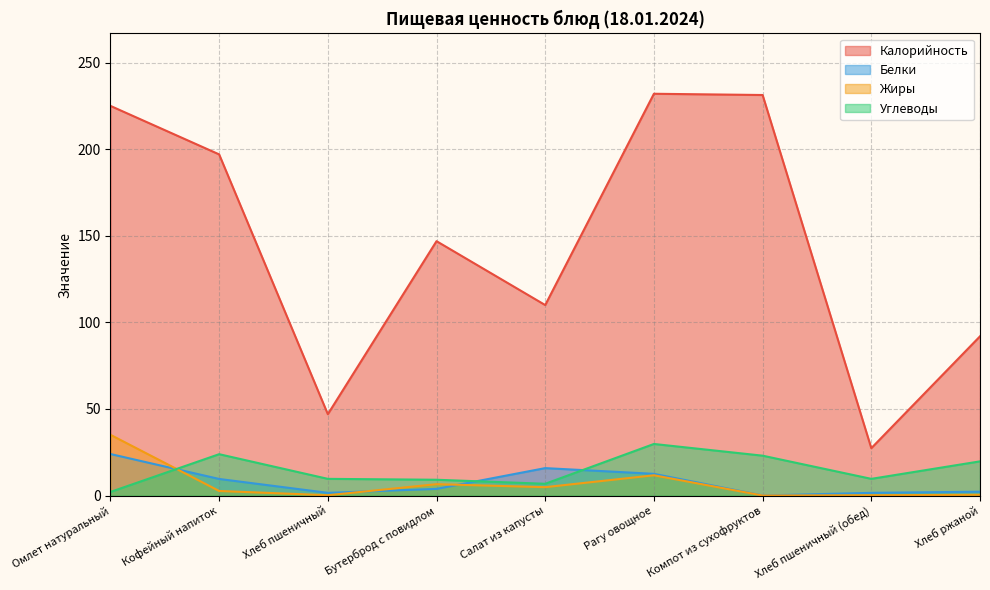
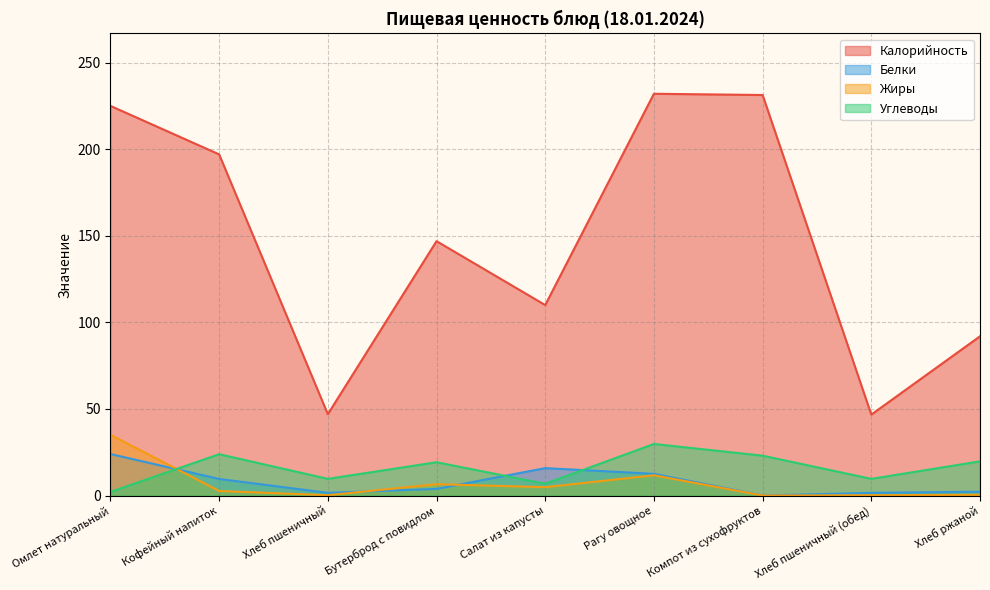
  {
    "Калорийность": {
      "Омлет натуральный": 225,
      "Кофейный напиток": 197,
      "Хлеб пшеничный": 47,
      "Бутерброд с повидлом": 147,
      "Салат из капусты": 110,
      "Рагу овощное": 232,
      "Компот из сухофруктов": 231,
-     "Хлеб пшеничный (обед)": 27,
+     "Хлеб пшеничный (обед)": 47,
      "Хлеб ржаной": 92
    },
    "Белки": {
      "Омлет натуральный": 24,
      "Кофейный напиток": 10,
      "Бутерброд с повидлом": 4,
      "Салат из капусты": 16,
      "Хлеб ржаной": 2
    },
    "Жиры": {
      "Омлет натуральный": 35,
      "Кофейный напиток": 3,
      "Бутерброд с повидлом": 7,
      "Салат из капусты": 5,
      "Хлеб ржаной": 0
    },
    "Углеводы": {
      "Омлет натуральный": 2,
      "Кофейный напиток": 24,
      "Хлеб пшеничный": 10,
-     "Бутерброд с повидлом": 9,
+     "Бутерброд с повидлом": 19,
      "Салат из капусты": 7,
      "Рагу овощное": 30,
      "Компот из сухофруктов": 23,
      "Хлеб пшеничный (обед)": 10,
      "Хлеб ржаной": 20
    }
  }
